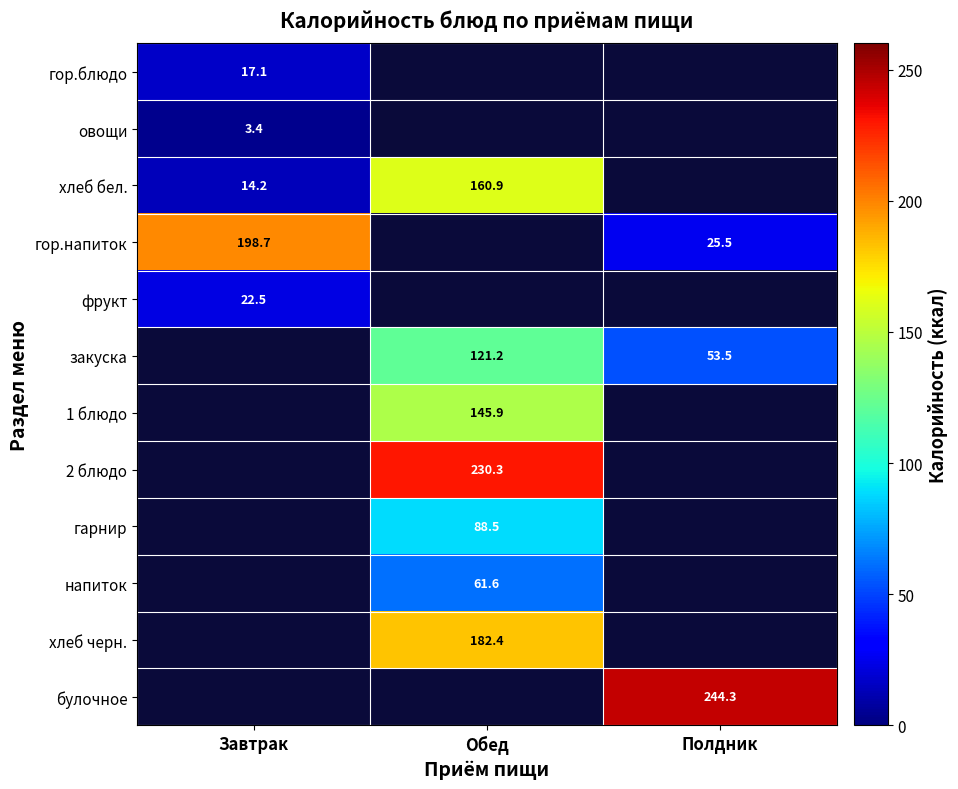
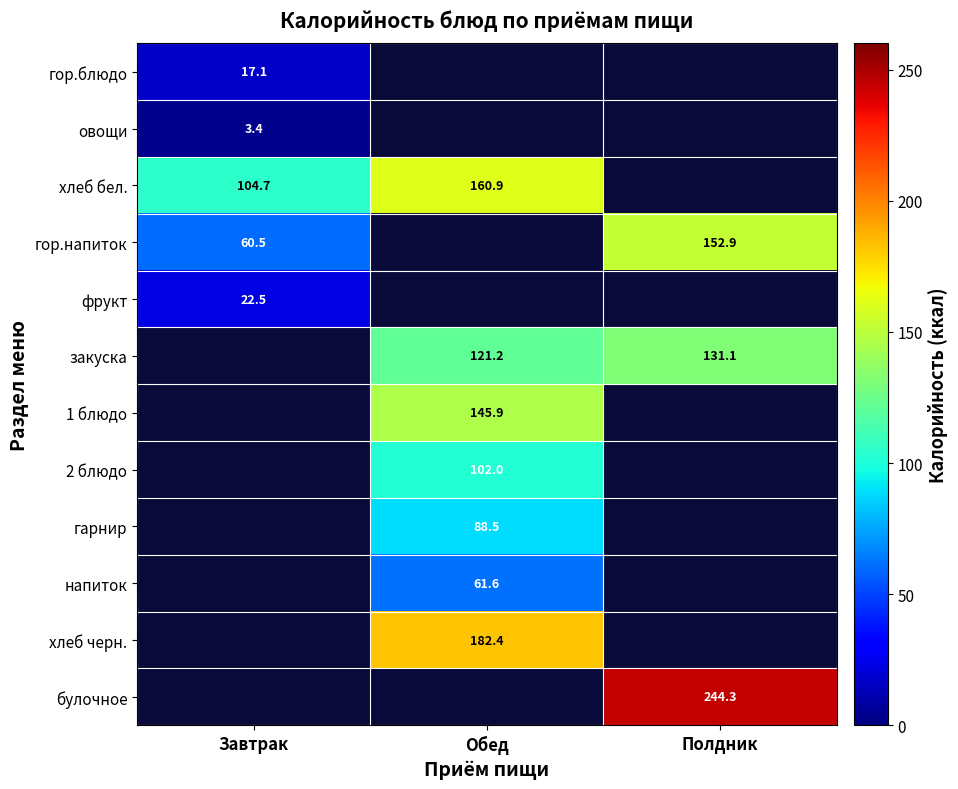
  {
    "гор.блюдо": {
      "Завтрак": 17.1
    },
    "овощи": {
      "Завтрак": 3.4
    },
    "хлеб бел.": {
-     "Завтрак": 14.2,
+     "Завтрак": 104.7,
      "Обед": 160.9
    },
    "гор.напиток": {
-     "Завтрак": 198.7,
-     "Полдник": 25.5
+     "Завтрак": 60.5,
+     "Полдник": 152.9
    },
    "фрукт": {
      "Завтрак": 22.5
    },
    "закуска": {
      "Обед": 121.2,
-     "Полдник": 53.5
+     "Полдник": 131.1
    },
    "1 блюдо": {
      "Обед": 145.9
    },
    "2 блюдо": {
-     "Обед": 230.3
+     "Обед": 102.0
    },
    "гарнир": {
      "Обед": 88.5
    },
    "напиток": {
      "Обед": 61.6
    },
    "хлеб черн.": {
      "Обед": 182.4
    },
    "булочное": {
      "Полдник": 244.3
    }
  }
